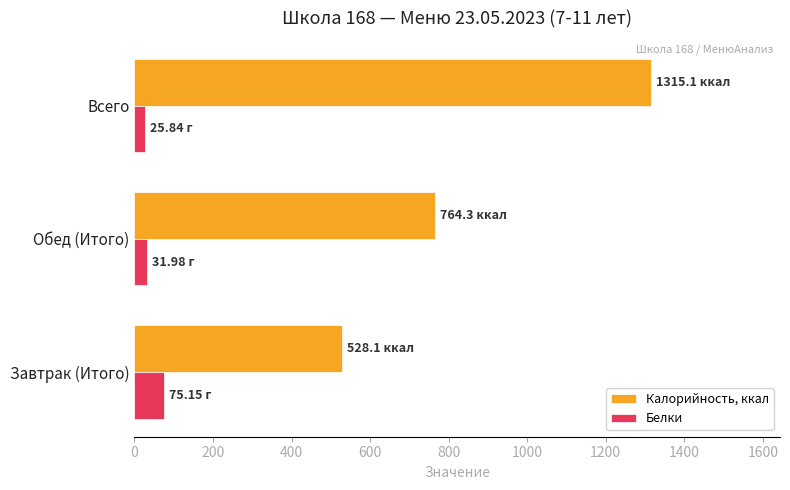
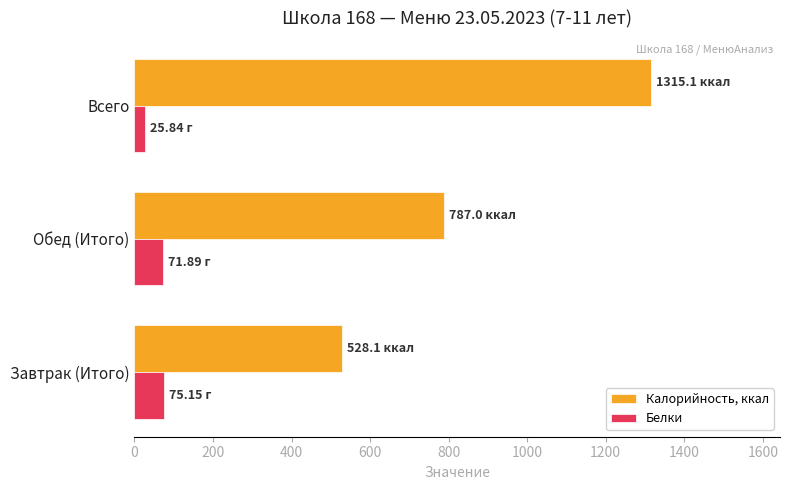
  {
    "Калорийность, ккал": {
      "Всего": 1315.1,
-     "Обед (Итого)": 764.3,
+     "Обед (Итого)": 787.0,
      "Завтрак (Итого)": 528.1
    },
    "Белки": {
      "Всего": 25.84,
-     "Обед (Итого)": 31.98,
+     "Обед (Итого)": 71.89,
      "Завтрак (Итого)": 75.15
    }
  }
